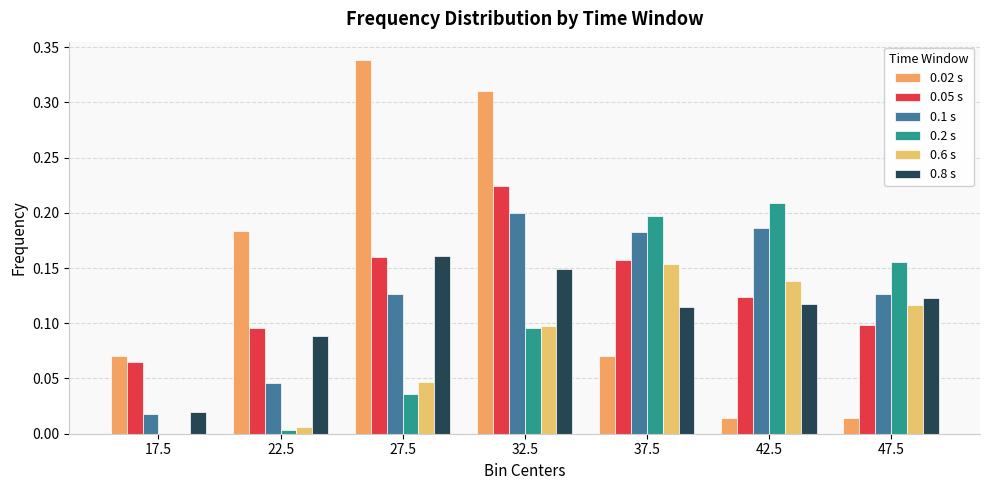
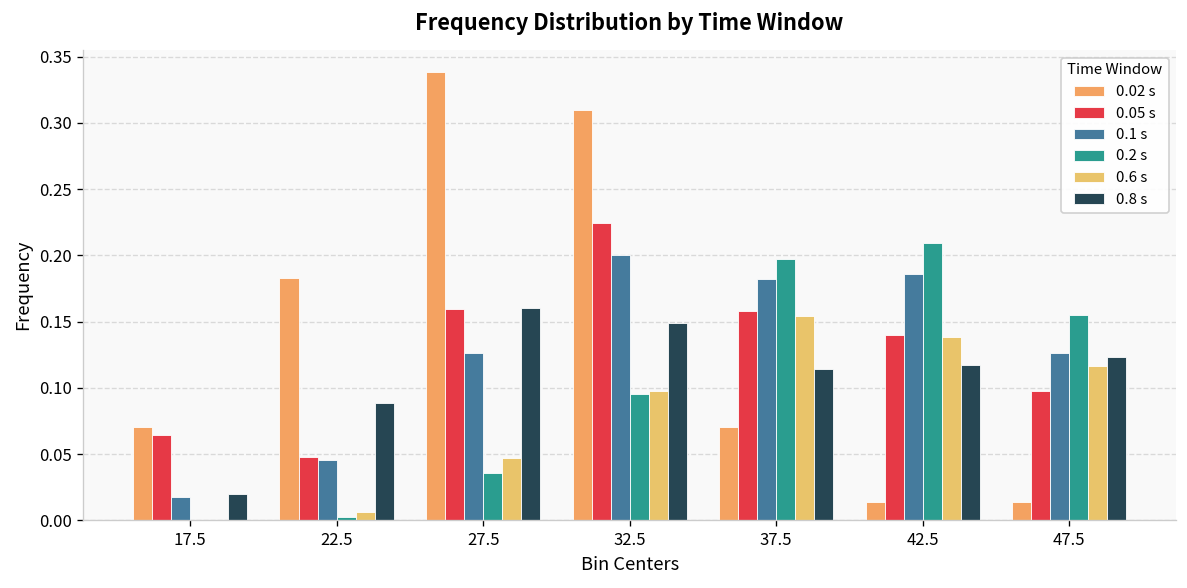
  {
    "0.05 s": {
      "17.5": 0.065,
-     "22.5": 0.096,
+     "22.5": 0.048,
      "27.5": 0.160,
      "32.5": 0.224,
      "37.5": 0.158,
-     "42.5": 0.124,
+     "42.5": 0.140,
      "47.5": 0.098
    },
    "0.8 s": {
      "17.5": 0.020,
      "22.5": 0.089,
      "27.5": 0.160,
      "32.5": 0.149,
      "37.5": 0.115,
      "42.5": 0.117,
      "47.5": 0.123
    }
  }
